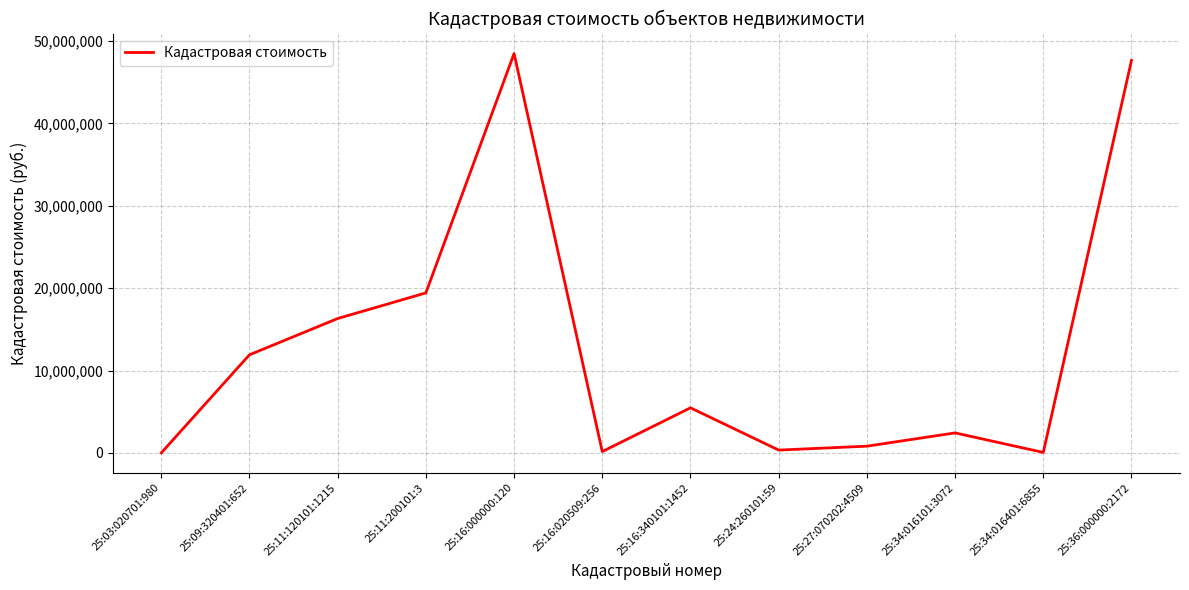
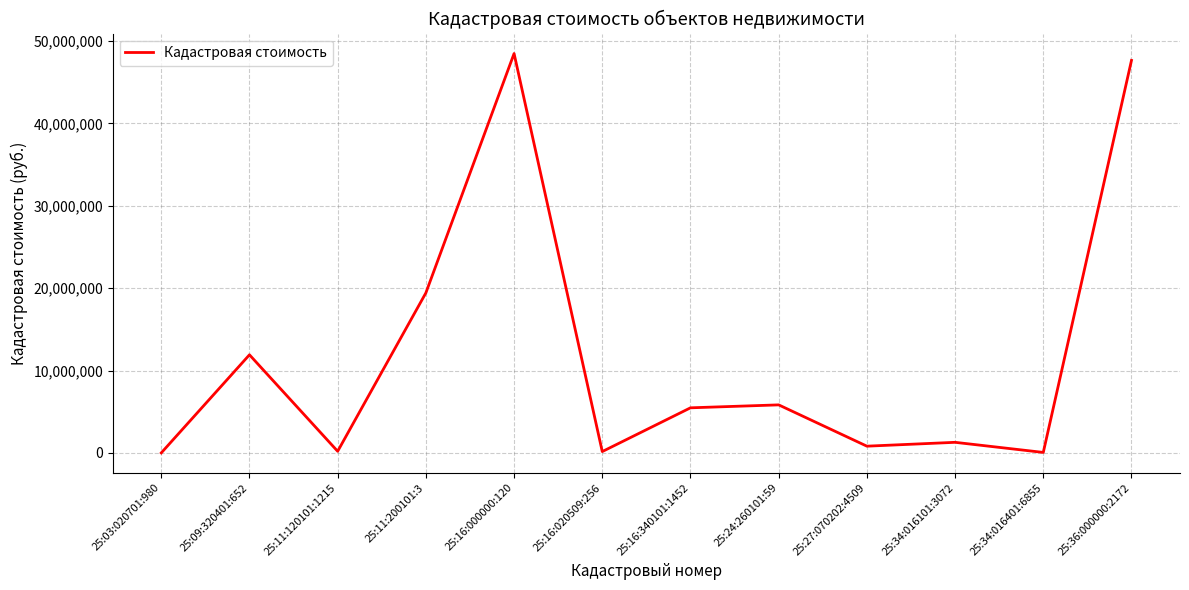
  {
    "25:03:020701:980": "0",
    "25:09:320401:652": "12,000,000",
-   "25:11:120101:1215": "16,000,000",
+   "25:11:120101:1215": "0",
    "25:11:200101:3": "19,000,000",
    "25:16:000000:120": "48,000,000",
    "25:16:020509:256": "0",
    "25:16:340101:1452": "5,000,000",
-   "25:24:260101:59": "0",
+   "25:24:260101:59": "6,000,000",
    "25:27:070202:4509": "1,000,000",
-   "25:34:016101:3072": "2,000,000",
+   "25:34:016101:3072": "1,000,000",
    "25:34:016401:6855": "0",
    "25:36:000000:2172": "48,000,000"
  }
